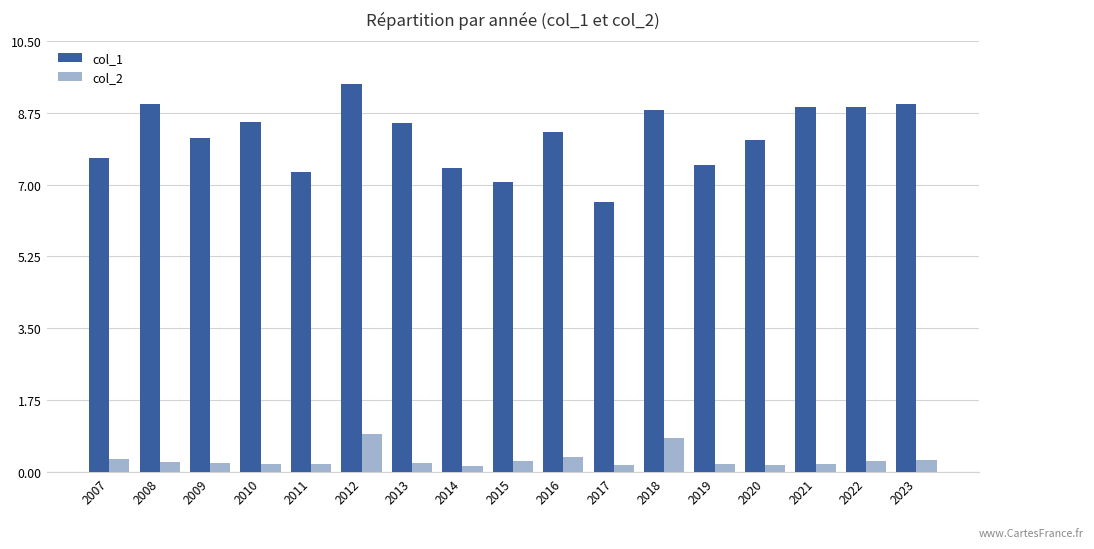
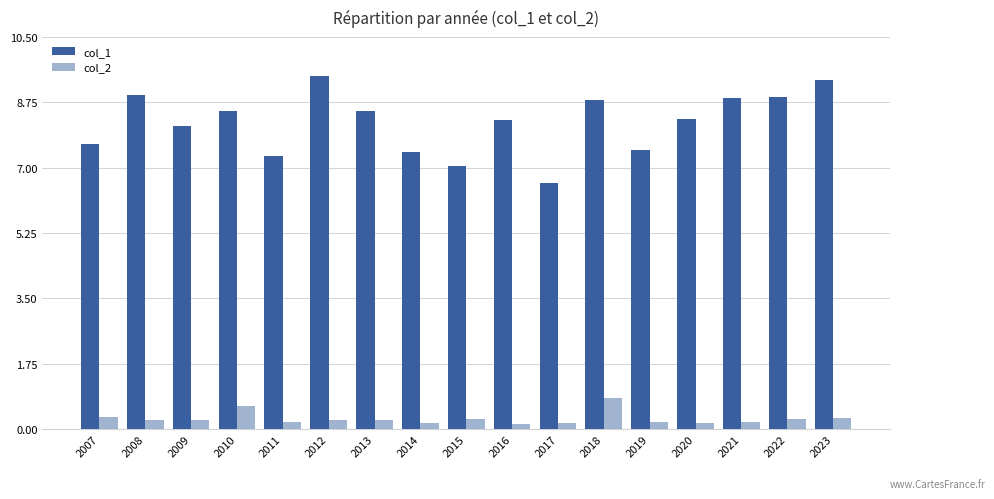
  {
    "col_1": {
      "2007": 7.6,
      "2008": 9.0,
      "2009": 8.1,
      "2010": 8.5,
      "2011": 7.3,
      "2012": 9.5,
      "2013": 8.5,
      "2014": 7.4,
      "2015": 7.1,
      "2016": 8.3,
      "2017": 6.6,
      "2018": 8.8,
      "2019": 7.5,
-     "2020": 8.1,
+     "2020": 8.3,
      "2021": 8.9,
      "2022": 8.9,
-     "2023": 9.0
+     "2023": 9.3
    },
    "col_2": {
      "2007": 0.3,
      "2008": 0.2,
      "2009": 0.2,
-     "2010": 0.2,
+     "2010": 0.6,
      "2011": 0.2,
-     "2012": 0.9,
+     "2012": 0.2,
      "2013": 0.2,
      "2014": 0.2,
      "2015": 0.3,
-     "2016": 0.4,
+     "2016": 0.1,
      "2017": 0.2,
      "2018": 0.8,
      "2019": 0.2,
      "2020": 0.2,
      "2021": 0.2,
      "2022": 0.3,
      "2023": 0.3
    }
  }
